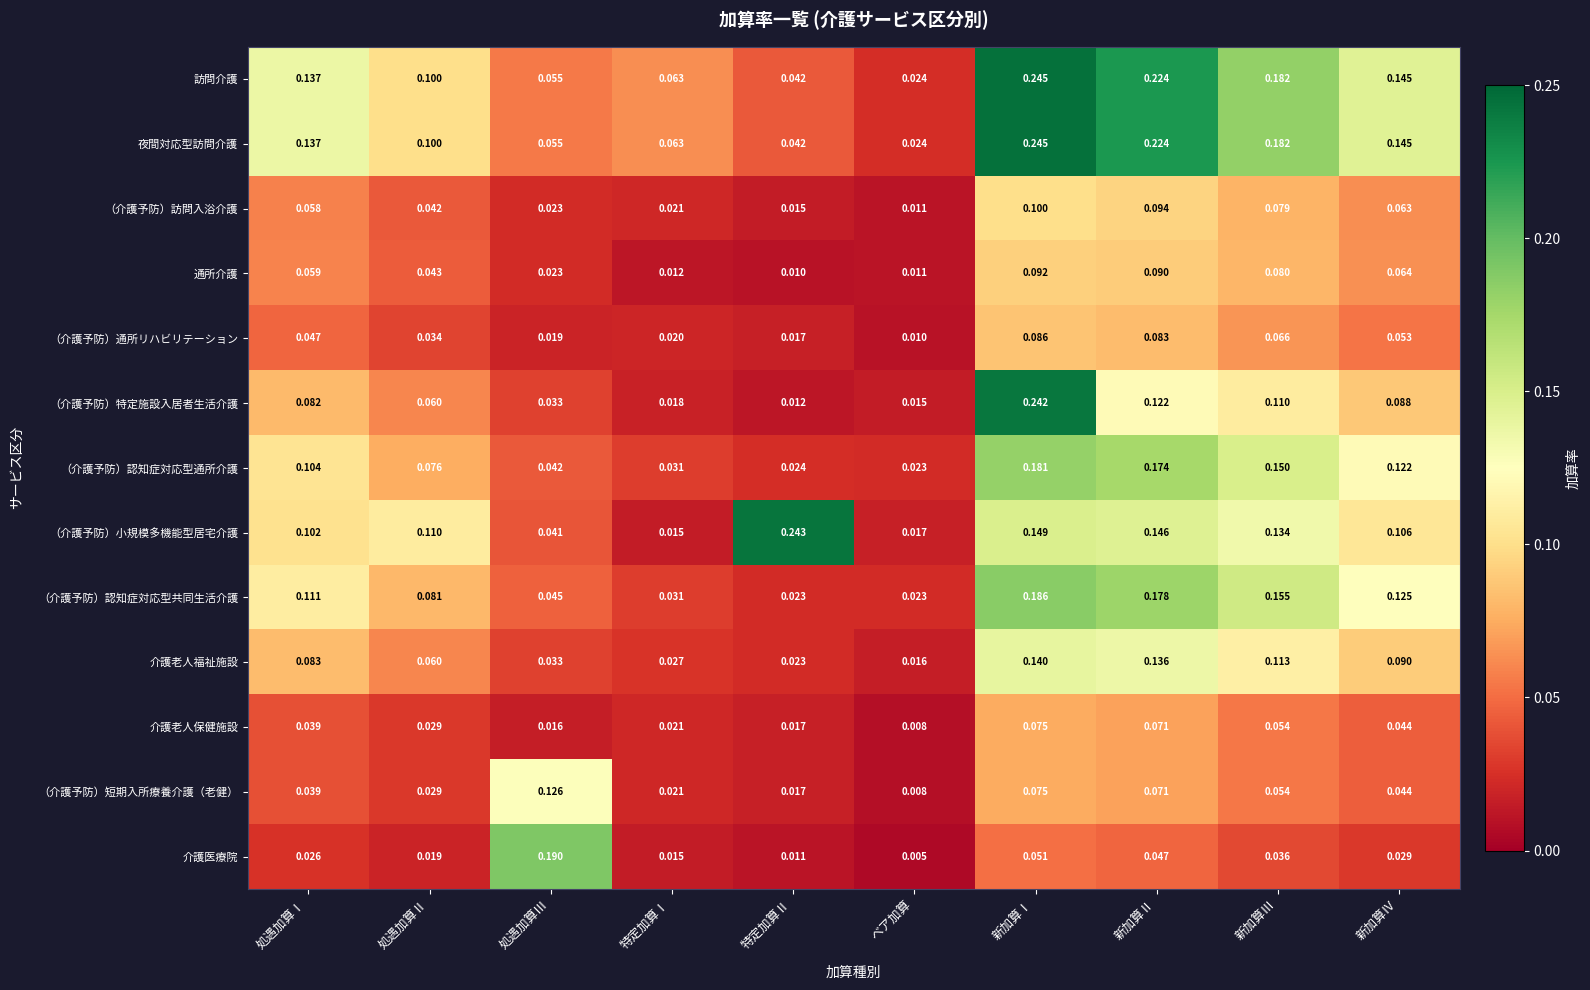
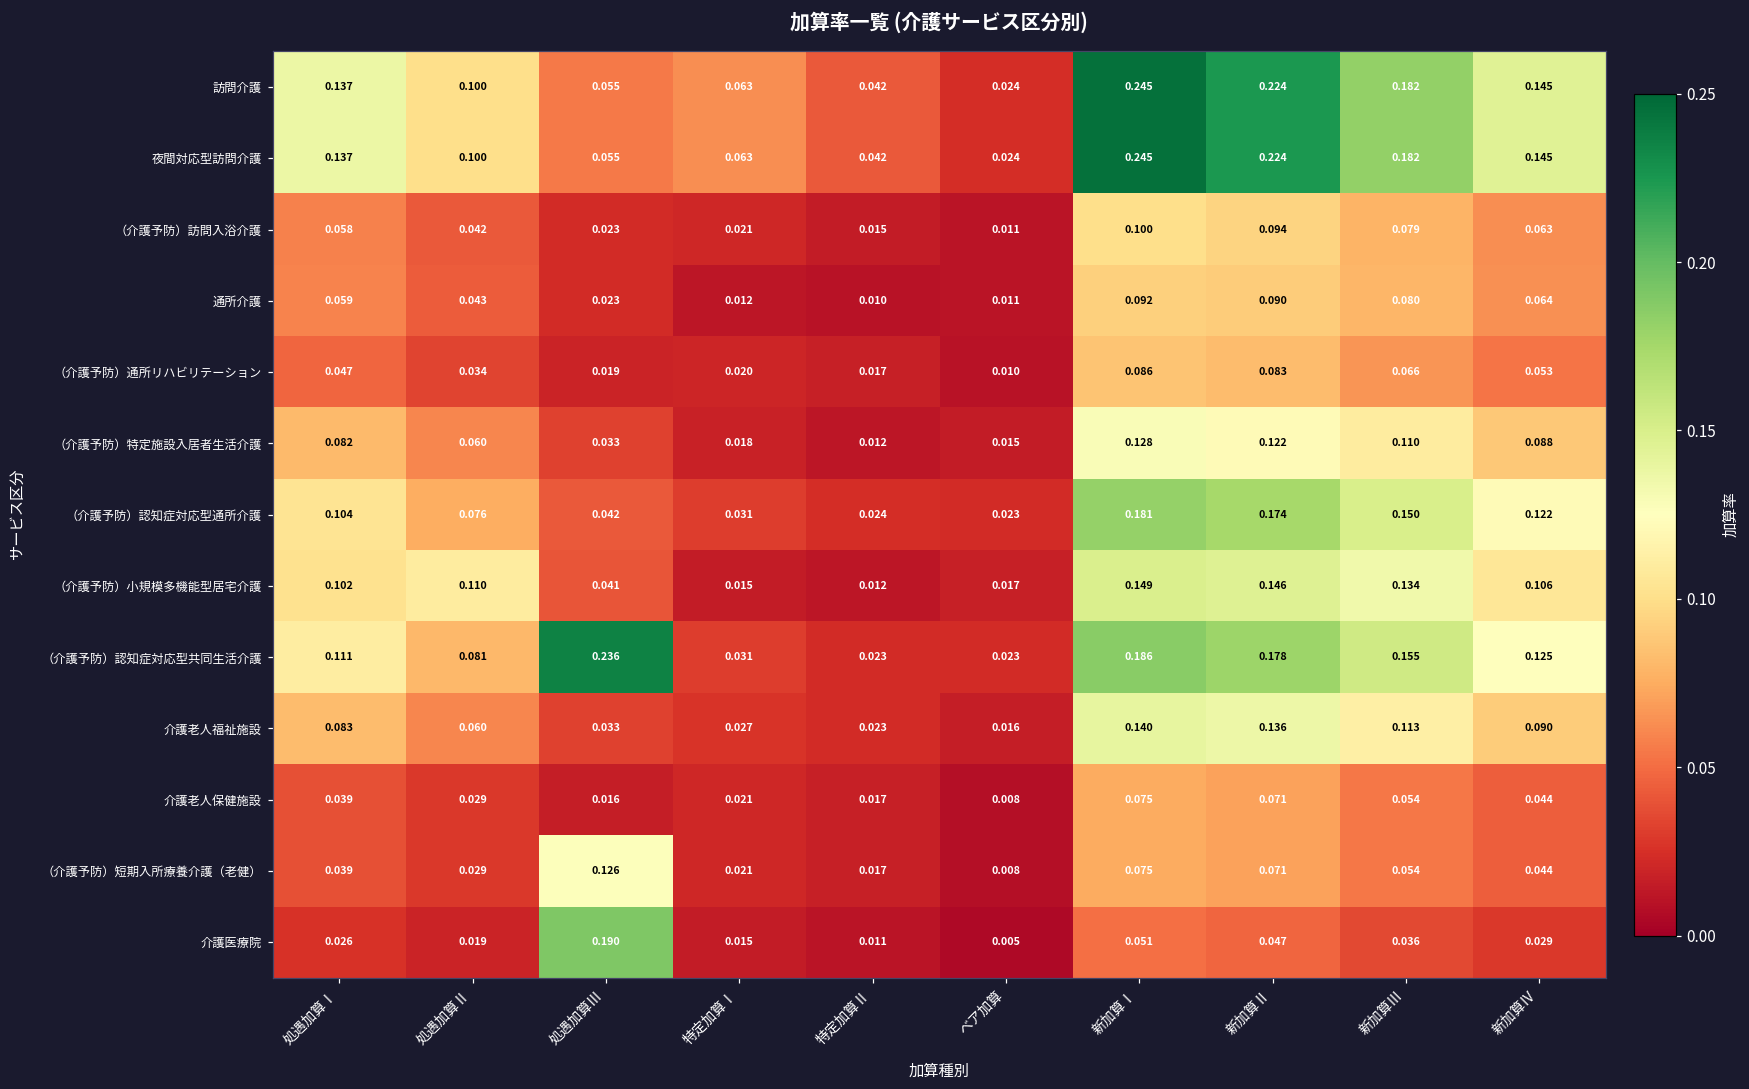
  {
    "訪問介護": {
      "処遇加算Ⅰ": 0.137,
      "処遇加算Ⅱ": 0.100,
      "処遇加算Ⅲ": 0.055,
      "特定加算Ⅰ": 0.063,
      "特定加算Ⅱ": 0.042,
      "ベア加算": 0.024,
      "新加算Ⅰ": 0.245,
      "新加算Ⅱ": 0.224,
      "新加算Ⅲ": 0.182,
      "新加算Ⅳ": 0.145
    },
    "夜間対応型訪問介護": {
      "処遇加算Ⅰ": 0.137,
      "処遇加算Ⅱ": 0.100,
      "処遇加算Ⅲ": 0.055,
      "特定加算Ⅰ": 0.063,
      "特定加算Ⅱ": 0.042,
      "ベア加算": 0.024,
      "新加算Ⅰ": 0.245,
      "新加算Ⅱ": 0.224,
      "新加算Ⅲ": 0.182,
      "新加算Ⅳ": 0.145
    },
    "（介護予防）訪問入浴介護": {
      "処遇加算Ⅰ": 0.058,
      "処遇加算Ⅱ": 0.042,
      "処遇加算Ⅲ": 0.023,
      "特定加算Ⅰ": 0.021,
      "特定加算Ⅱ": 0.015,
      "ベア加算": 0.011,
      "新加算Ⅰ": 0.100,
      "新加算Ⅱ": 0.094,
      "新加算Ⅲ": 0.079,
      "新加算Ⅳ": 0.063
    },
    "通所介護": {
      "処遇加算Ⅰ": 0.059,
      "処遇加算Ⅱ": 0.043,
      "処遇加算Ⅲ": 0.023,
      "特定加算Ⅰ": 0.012,
      "特定加算Ⅱ": 0.010,
      "ベア加算": 0.011,
      "新加算Ⅰ": 0.092,
      "新加算Ⅱ": 0.090,
      "新加算Ⅲ": 0.080,
      "新加算Ⅳ": 0.064
    },
    "（介護予防）通所リハビリテーション": {
      "処遇加算Ⅰ": 0.047,
      "処遇加算Ⅱ": 0.034,
      "処遇加算Ⅲ": 0.019,
      "特定加算Ⅰ": 0.020,
      "特定加算Ⅱ": 0.017,
      "ベア加算": 0.010,
      "新加算Ⅰ": 0.086,
      "新加算Ⅱ": 0.083,
      "新加算Ⅲ": 0.066,
      "新加算Ⅳ": 0.053
    },
    "（介護予防）特定施設入居者生活介護": {
      "処遇加算Ⅰ": 0.082,
      "処遇加算Ⅱ": 0.060,
      "処遇加算Ⅲ": 0.033,
      "特定加算Ⅰ": 0.018,
      "特定加算Ⅱ": 0.012,
      "ベア加算": 0.015,
-     "新加算Ⅰ": 0.242,
+     "新加算Ⅰ": 0.128,
      "新加算Ⅱ": 0.122,
      "新加算Ⅲ": 0.110,
      "新加算Ⅳ": 0.088
    },
    "（介護予防）認知症対応型通所介護": {
      "処遇加算Ⅰ": 0.104,
      "処遇加算Ⅱ": 0.076,
      "処遇加算Ⅲ": 0.042,
      "特定加算Ⅰ": 0.031,
      "特定加算Ⅱ": 0.024,
      "ベア加算": 0.023,
      "新加算Ⅰ": 0.181,
      "新加算Ⅱ": 0.174,
      "新加算Ⅲ": 0.150,
      "新加算Ⅳ": 0.122
    },
    "（介護予防）小規模多機能型居宅介護": {
      "処遇加算Ⅰ": 0.102,
      "処遇加算Ⅱ": 0.110,
      "処遇加算Ⅲ": 0.041,
      "特定加算Ⅰ": 0.015,
-     "特定加算Ⅱ": 0.243,
+     "特定加算Ⅱ": 0.012,
      "ベア加算": 0.017,
      "新加算Ⅰ": 0.149,
      "新加算Ⅱ": 0.146,
      "新加算Ⅲ": 0.134,
      "新加算Ⅳ": 0.106
    },
    "（介護予防）認知症対応型共同生活介護": {
      "処遇加算Ⅰ": 0.111,
      "処遇加算Ⅱ": 0.081,
-     "処遇加算Ⅲ": 0.045,
+     "処遇加算Ⅲ": 0.236,
      "特定加算Ⅰ": 0.031,
      "特定加算Ⅱ": 0.023,
      "ベア加算": 0.023,
      "新加算Ⅰ": 0.186,
      "新加算Ⅱ": 0.178,
      "新加算Ⅲ": 0.155,
      "新加算Ⅳ": 0.125
    },
    "介護老人福祉施設": {
      "処遇加算Ⅰ": 0.083,
      "処遇加算Ⅱ": 0.060,
      "処遇加算Ⅲ": 0.033,
      "特定加算Ⅰ": 0.027,
      "特定加算Ⅱ": 0.023,
      "ベア加算": 0.016,
      "新加算Ⅰ": 0.140,
      "新加算Ⅱ": 0.136,
      "新加算Ⅲ": 0.113,
      "新加算Ⅳ": 0.090
    },
    "介護老人保健施設": {
      "処遇加算Ⅰ": 0.039,
      "処遇加算Ⅱ": 0.029,
      "処遇加算Ⅲ": 0.016,
      "特定加算Ⅰ": 0.021,
      "特定加算Ⅱ": 0.017,
      "ベア加算": 0.008,
      "新加算Ⅰ": 0.075,
      "新加算Ⅱ": 0.071,
      "新加算Ⅲ": 0.054,
      "新加算Ⅳ": 0.044
    },
    "（介護予防）短期入所療養介護（老健）": {
      "処遇加算Ⅰ": 0.039,
      "処遇加算Ⅱ": 0.029,
      "処遇加算Ⅲ": 0.126,
      "特定加算Ⅰ": 0.021,
      "特定加算Ⅱ": 0.017,
      "ベア加算": 0.008,
      "新加算Ⅰ": 0.075,
      "新加算Ⅱ": 0.071,
      "新加算Ⅲ": 0.054,
      "新加算Ⅳ": 0.044
    },
    "介護医療院": {
      "処遇加算Ⅰ": 0.026,
      "処遇加算Ⅱ": 0.019,
      "処遇加算Ⅲ": 0.190,
      "特定加算Ⅰ": 0.015,
      "特定加算Ⅱ": 0.011,
      "ベア加算": 0.005,
      "新加算Ⅰ": 0.051,
      "新加算Ⅱ": 0.047,
      "新加算Ⅲ": 0.036,
      "新加算Ⅳ": 0.029
    }
  }
